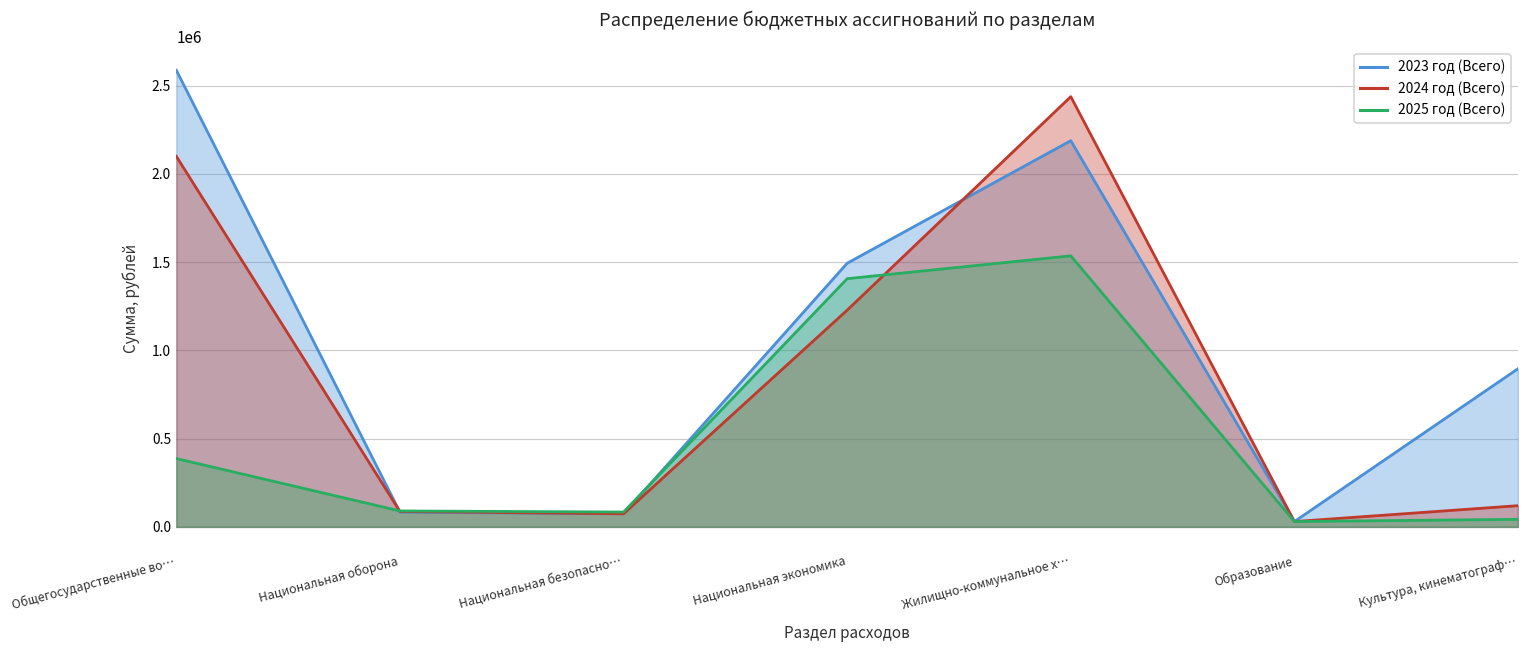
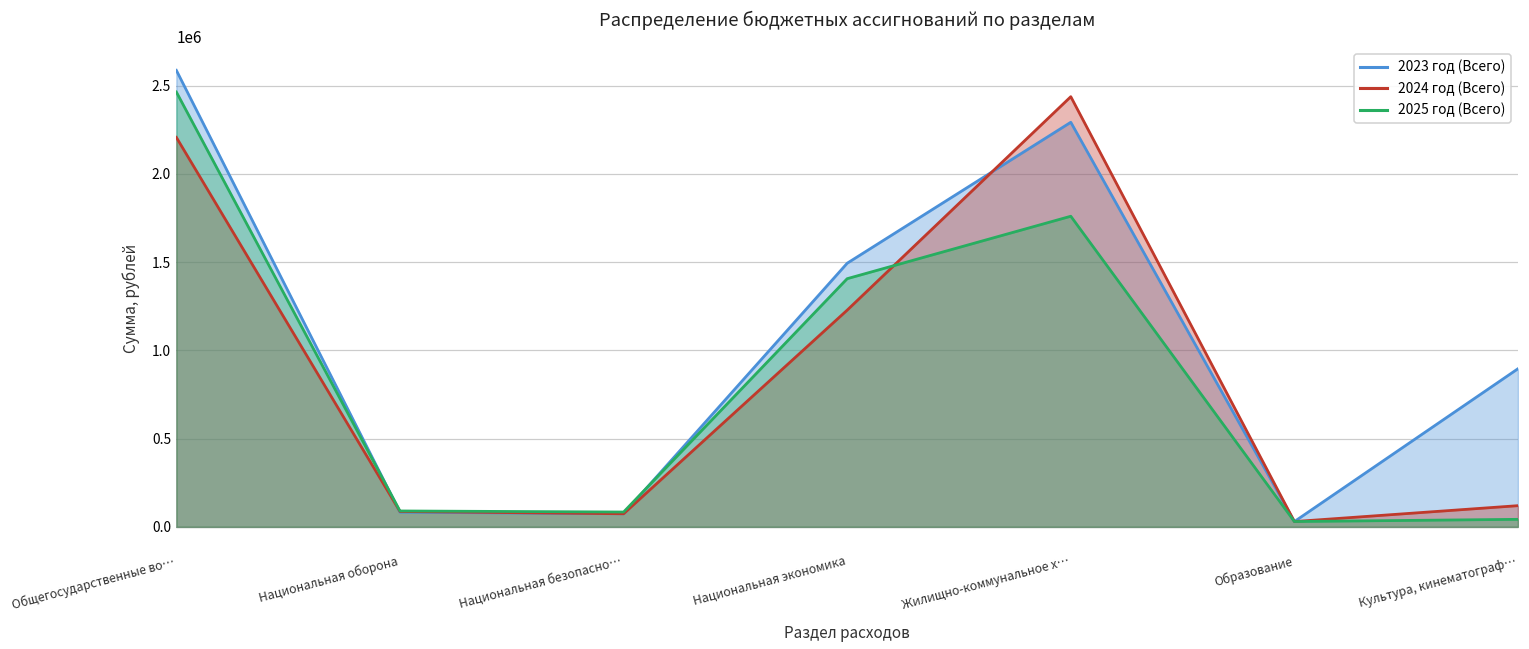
  {
    "2023 год (Всего)": {
      "Общегосударственные во…": 2590000,
      "Национальная экономика": 1490000,
-     "Жилищно-коммунальное х…": 2190000,
+     "Жилищно-коммунальное х…": 2290000,
      "Культура, кинематограф…": 900000
    },
    "2024 год (Всего)": {
-     "Общегосударственные во…": 2100000,
+     "Общегосударственные во…": 2210000,
      "Национальная экономика": 1230000,
      "Жилищно-коммунальное х…": 2440000,
      "Культура, кинематограф…": 120000
    },
    "2025 год (Всего)": {
-     "Общегосударственные во…": 390000,
+     "Общегосударственные во…": 2460000,
      "Национальная экономика": 1410000,
-     "Жилищно-коммунальное х…": 1540000,
+     "Жилищно-коммунальное х…": 1760000,
      "Культура, кинематограф…": 40000
    }
  }
